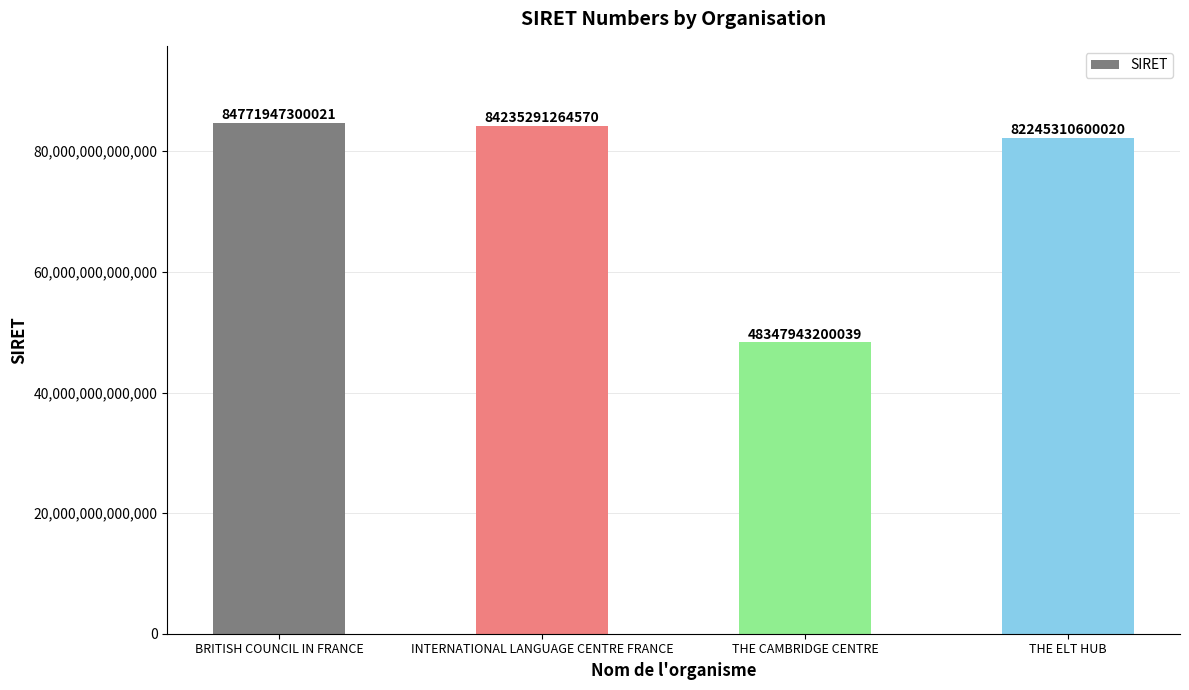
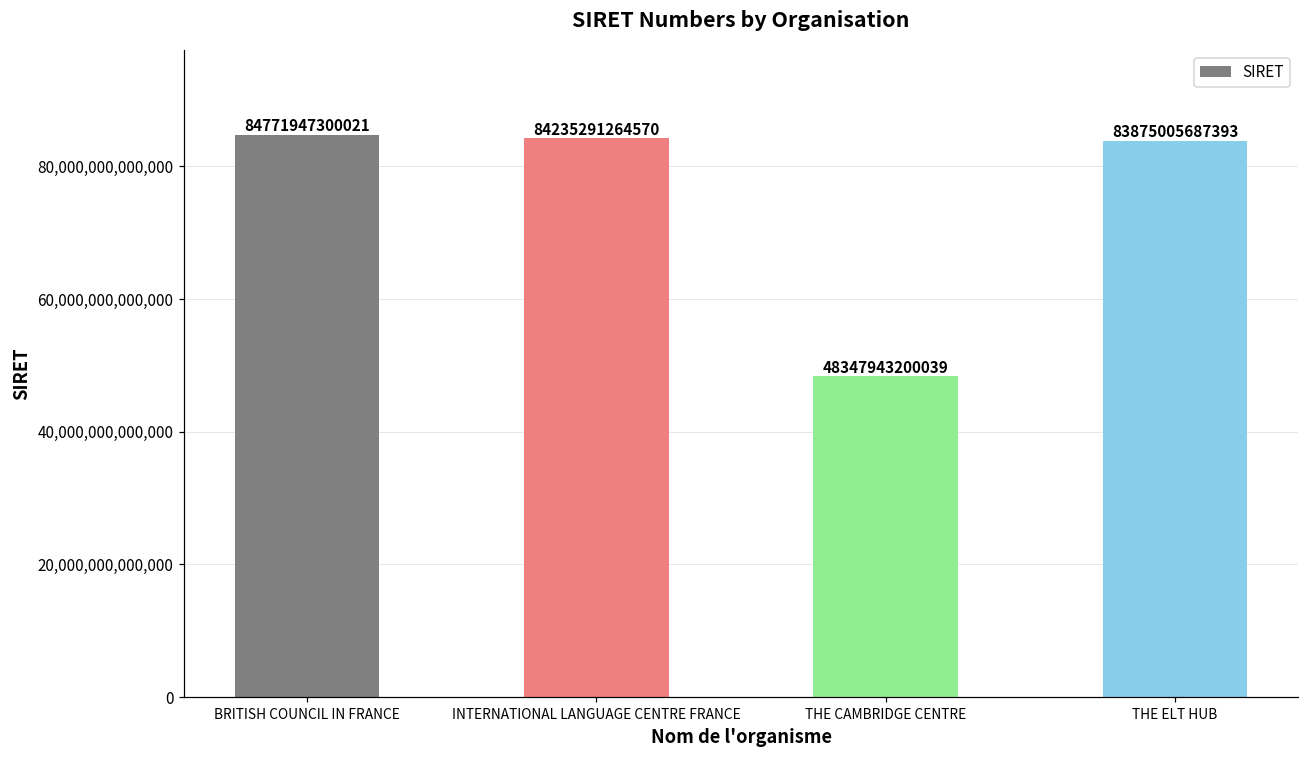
  {
    "BRITISH COUNCIL IN FRANCE": 84771947300021,
    "INTERNATIONAL LANGUAGE CENTRE FRANCE": 84235291264570,
    "THE CAMBRIDGE CENTRE": 48347943200039,
-   "THE ELT HUB": 82245310600020
+   "THE ELT HUB": 83875005687393
  }
